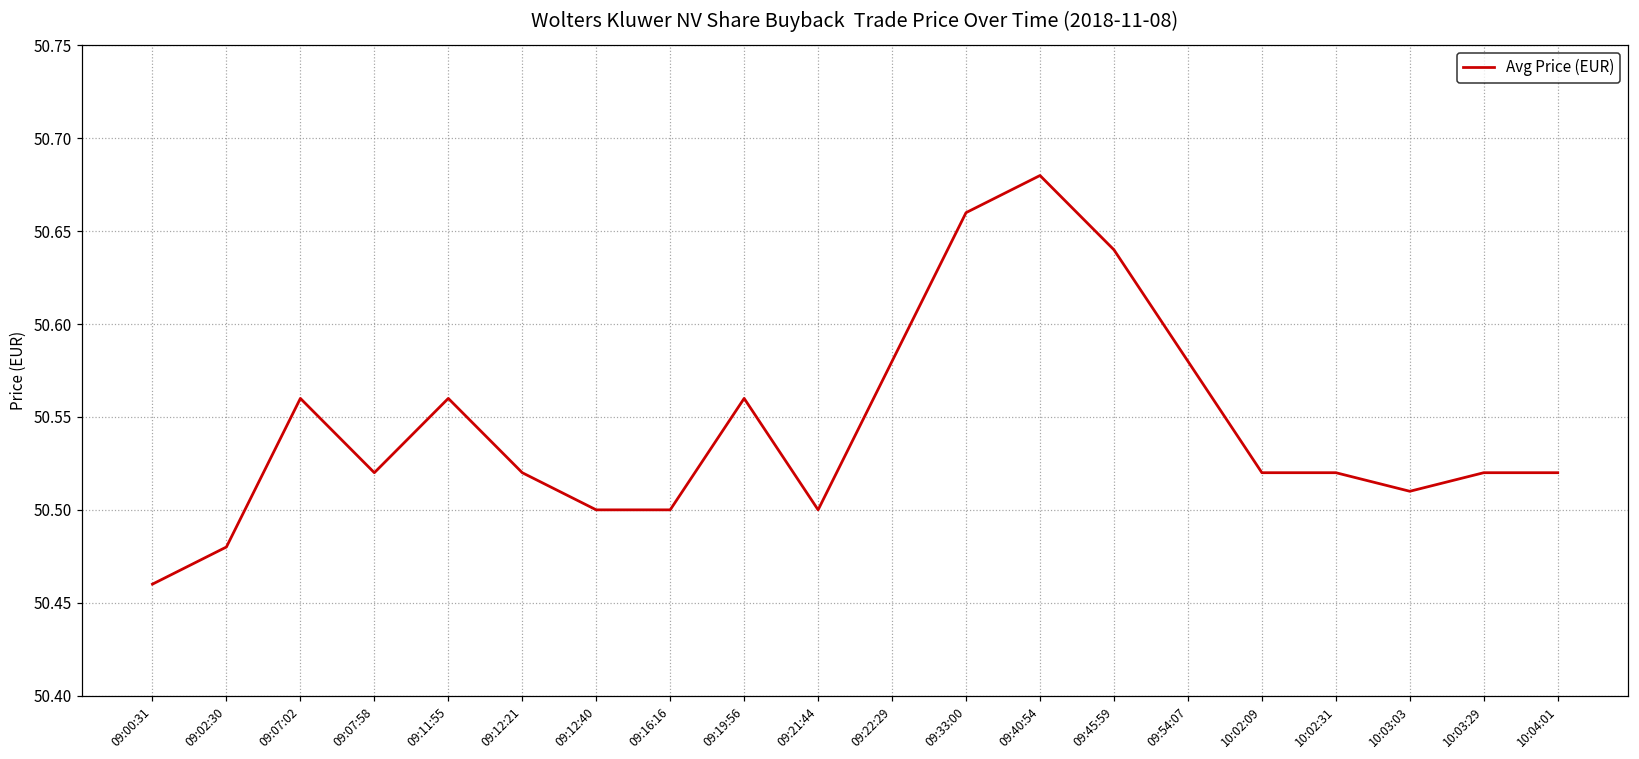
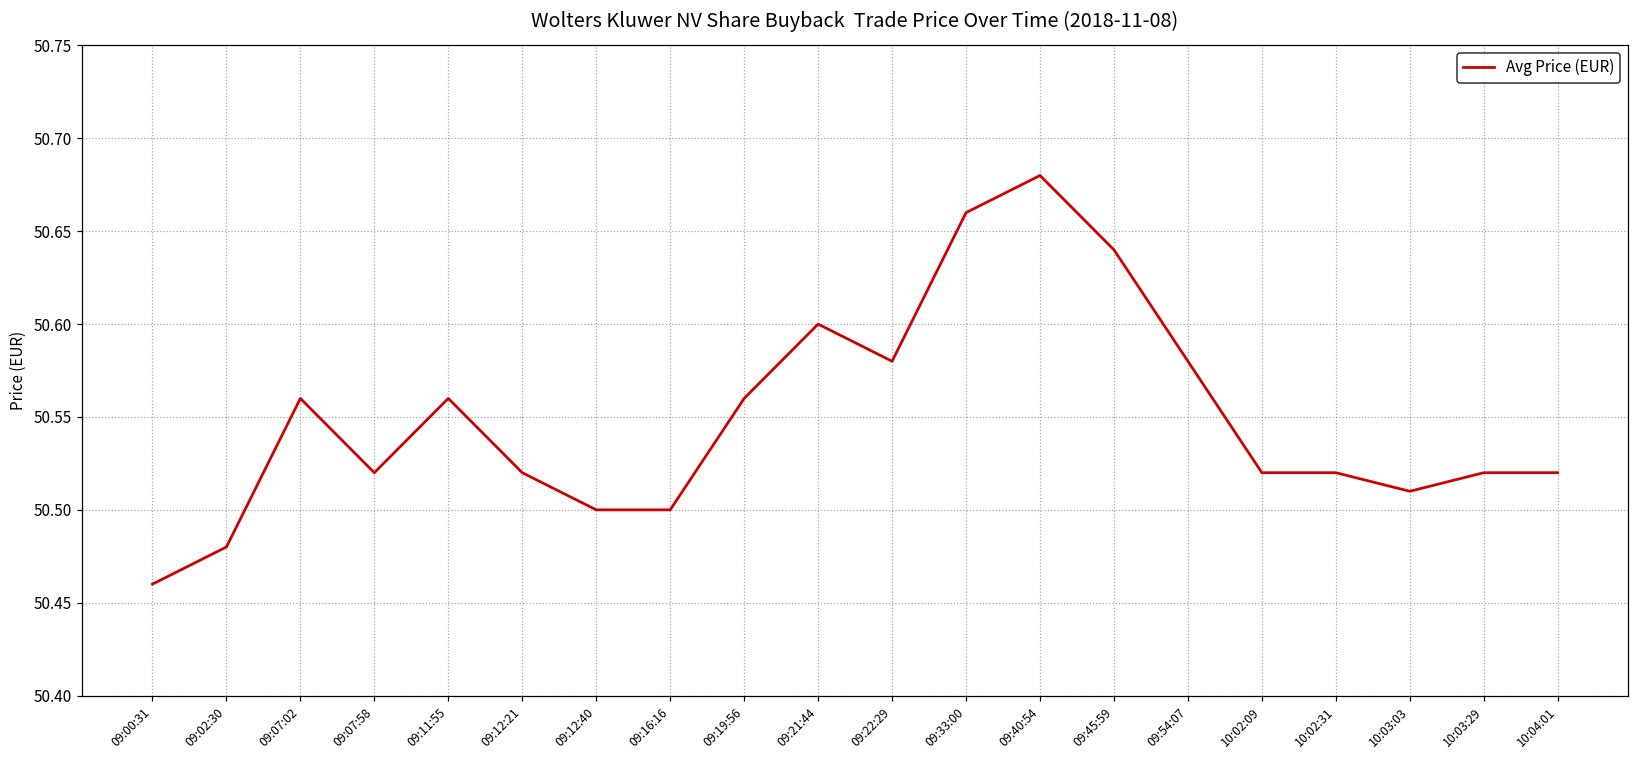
  {
    "09:00:31": 50.460,
    "09:02:30": 50.480,
    "09:07:02": 50.560,
    "09:07:58": 50.520,
    "09:11:55": 50.560,
    "09:12:21": 50.520,
    "09:12:40": 50.5,
    "09:16:16": 50.5,
    "09:19:56": 50.560,
-   "09:21:44": 50.5,
+   "09:21:44": 50.6,
    "09:22:29": 50.580,
    "09:33:00": 50.660,
    "09:40:54": 50.680,
    "09:45:59": 50.640,
    "09:54:07": 50.580,
    "10:02:09": 50.520,
    "10:02:31": 50.520,
    "10:03:03": 50.510,
    "10:03:29": 50.520,
    "10:04:01": 50.520
  }
